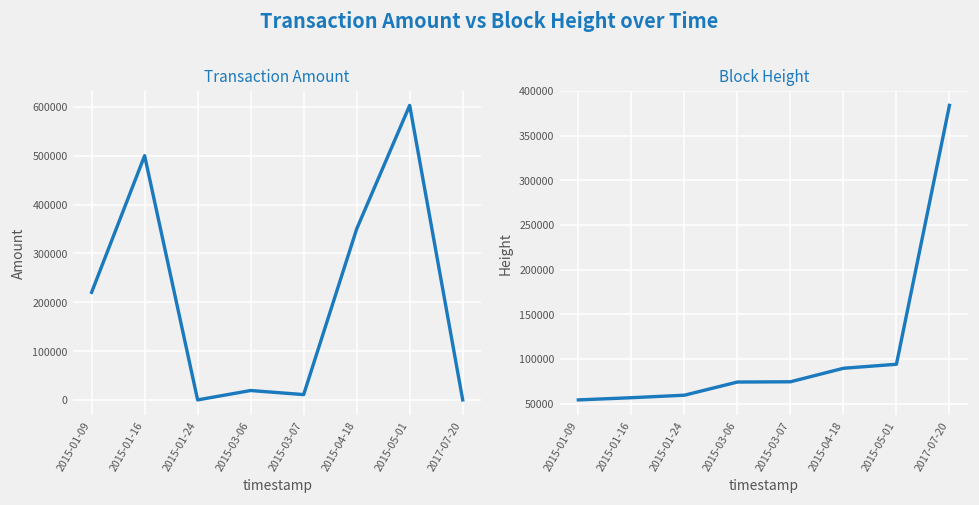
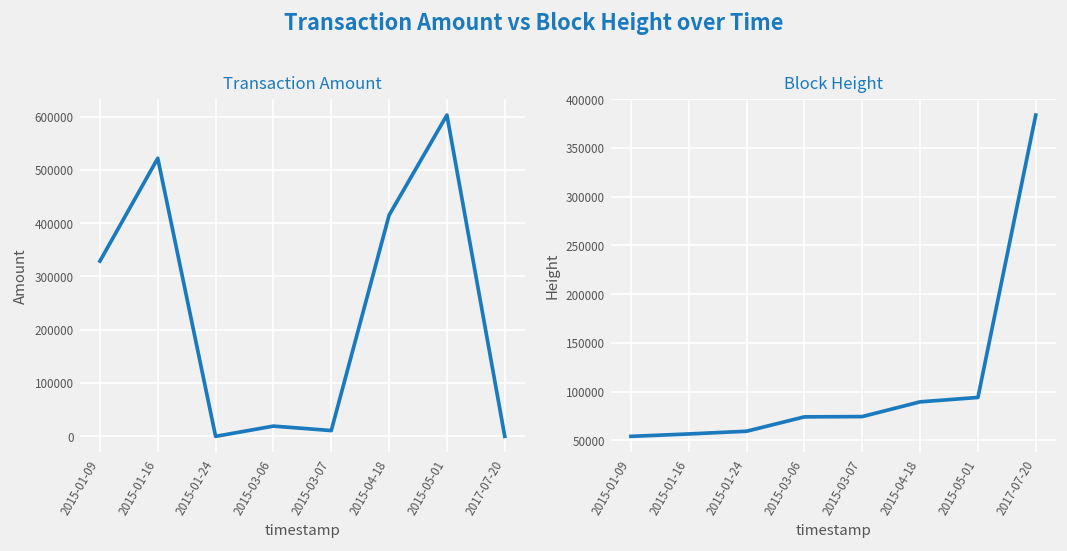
  {
    "Transaction Amount": {
-     "2015-01-09": 220000,
-     "2015-01-16": 500000,
+     "2015-01-09": 330000,
+     "2015-01-16": 520000,
      "2015-01-24": 0,
      "2015-03-06": 20000,
      "2015-03-07": 10000,
-     "2015-04-18": 350000,
+     "2015-04-18": 420000,
      "2015-05-01": 600000,
      "2017-07-20": 0
    },
    "Block Height": {
      "2015-01-09": 50000,
      "2015-01-16": 60000,
      "2015-01-24": 60000,
      "2015-03-06": 70000,
      "2015-03-07": 70000,
      "2015-04-18": 90000,
      "2015-05-01": 90000,
      "2017-07-20": 380000
    }
  }
